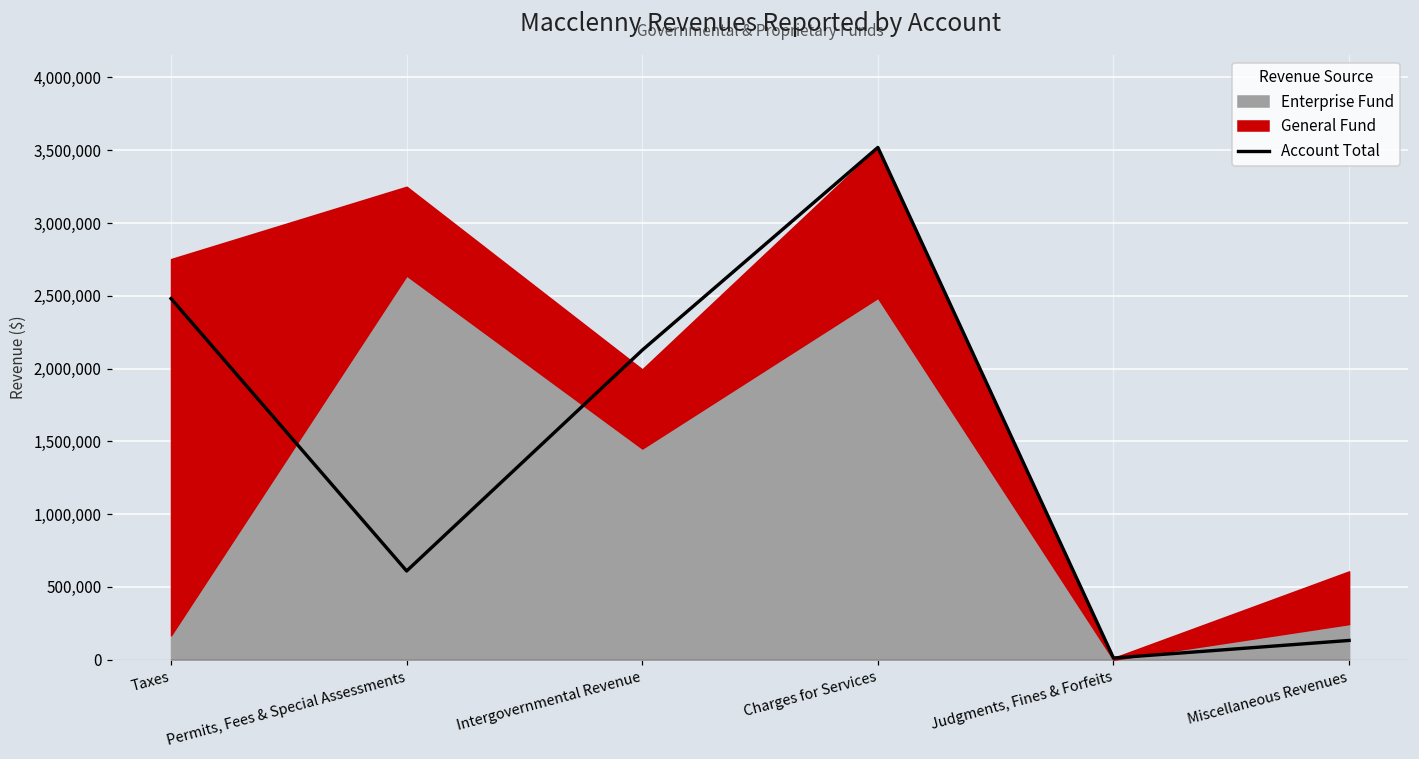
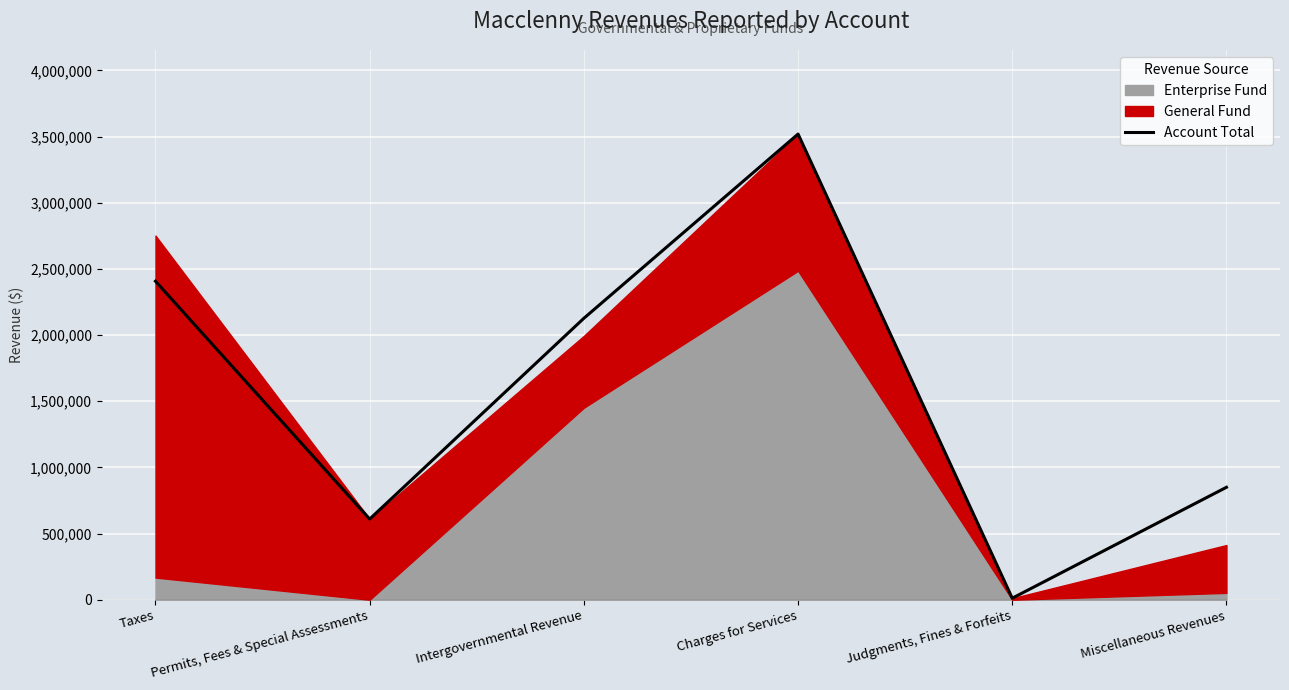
  {
    "Account Total": {
-     "Taxes": "2,480,000",
+     "Taxes": "2,410,000",
      "Intergovernmental Revenue": "2,130,000",
-     "Miscellaneous Revenues": "130,000"
+     "Miscellaneous Revenues": "850,000"
    },
    "Enterprise Fund": {
-     "Permits, Fees & Special Assessments": "2,640,000",
-     "Miscellaneous Revenues": "250,000"
+     "Permits, Fees & Special Assessments": "0",
+     "Miscellaneous Revenues": "50,000"
    },
    "General Fund": {
      "Taxes": "2,580,000",
      "Intergovernmental Revenue": "540,000",
      "Miscellaneous Revenues": "360,000"
    }
  }
